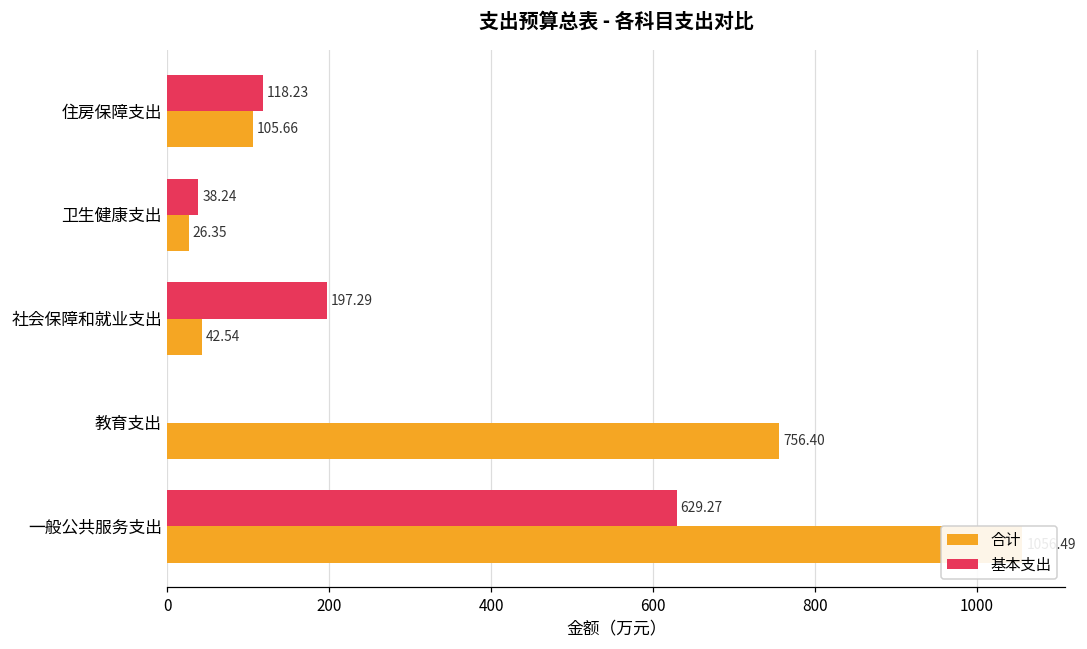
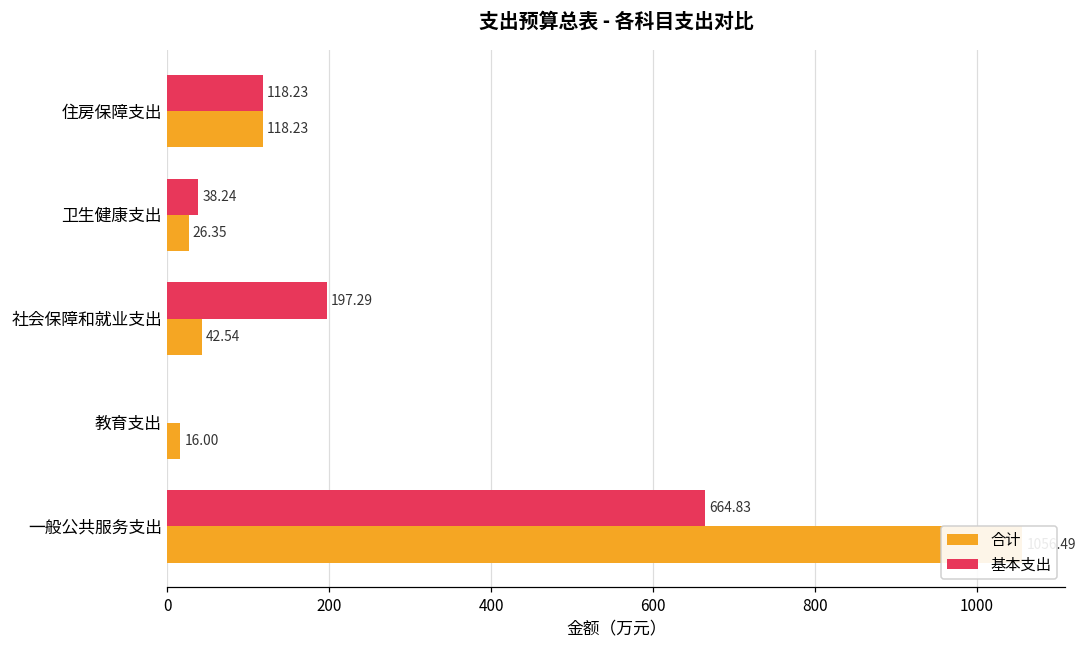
  {
    "合计": {
-     "住房保障支出": 105.66,
+     "住房保障支出": 118.23,
      "卫生健康支出": 26.35,
      "社会保障和就业支出": 42.54,
-     "教育支出": 756.40
+     "教育支出": 16.00
    },
    "基本支出": {
      "住房保障支出": 118.23,
      "卫生健康支出": 38.24,
      "社会保障和就业支出": 197.29,
-     "一般公共服务支出": 629.27
+     "一般公共服务支出": 664.83
    }
  }
